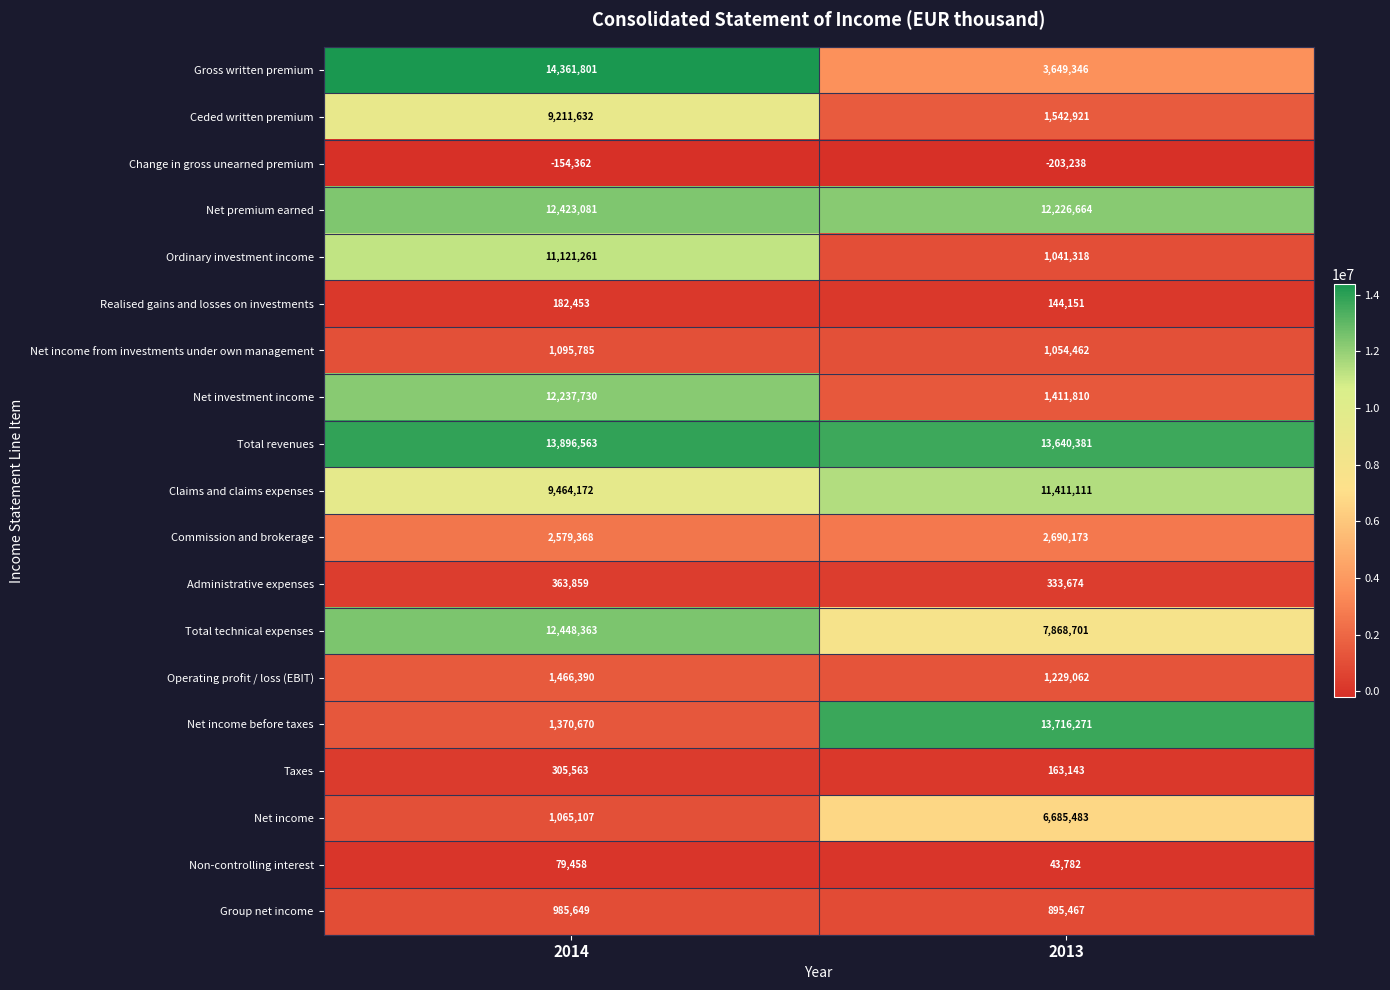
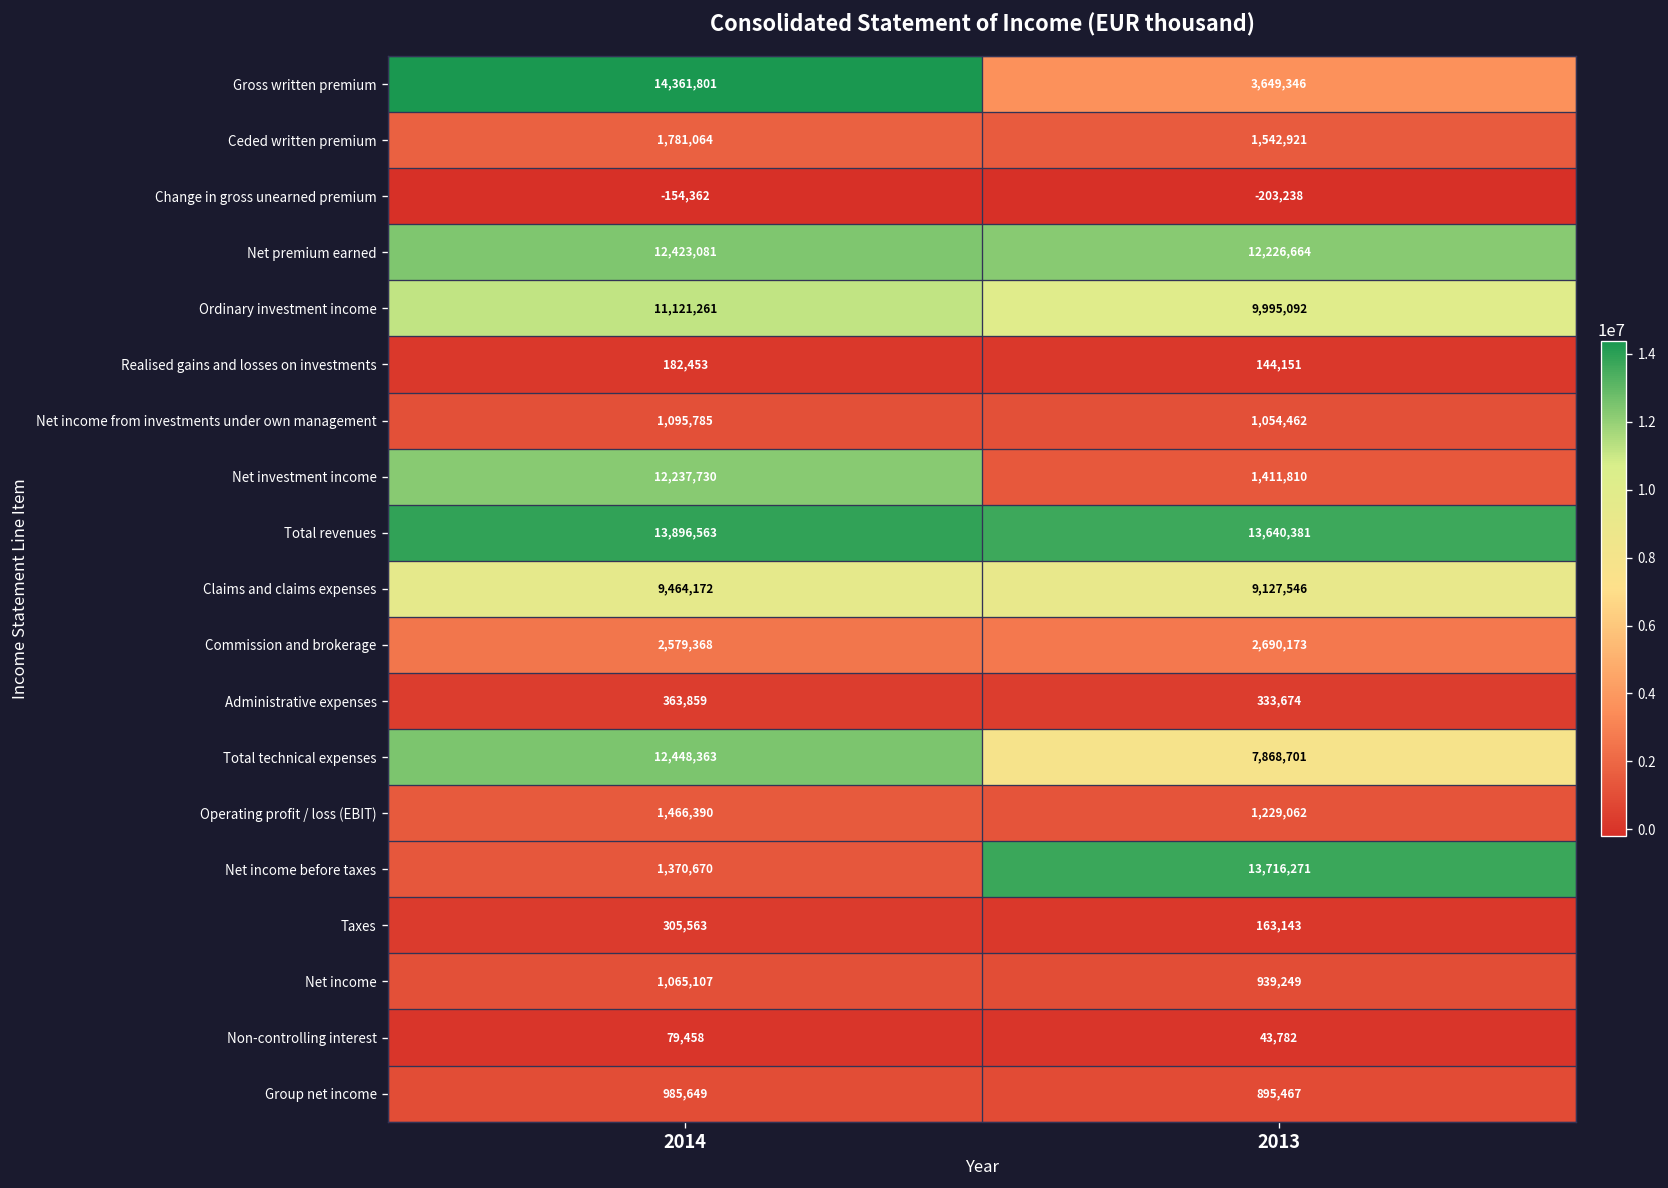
  {
    "Gross written premium": {
      "2014": "14,361,801",
      "2013": "3,649,346"
    },
    "Ceded written premium": {
-     "2014": "9,211,632",
+     "2014": "1,781,064",
      "2013": "1,542,921"
    },
    "Change in gross unearned premium": {
      "2014": "-154,362",
      "2013": "-203,238"
    },
    "Net premium earned": {
      "2014": "12,423,081",
      "2013": "12,226,664"
    },
    "Ordinary investment income": {
      "2014": "11,121,261",
-     "2013": "1,041,318"
+     "2013": "9,995,092"
    },
    "Realised gains and losses on investments": {
      "2014": "182,453",
      "2013": "144,151"
    },
    "Net income from investments under own management": {
      "2014": "1,095,785",
      "2013": "1,054,462"
    },
    "Net investment income": {
      "2014": "12,237,730",
      "2013": "1,411,810"
    },
    "Total revenues": {
      "2014": "13,896,563",
      "2013": "13,640,381"
    },
    "Claims and claims expenses": {
      "2014": "9,464,172",
-     "2013": "11,411,111"
+     "2013": "9,127,546"
    },
    "Commission and brokerage": {
      "2014": "2,579,368",
      "2013": "2,690,173"
    },
    "Administrative expenses": {
      "2014": "363,859",
      "2013": "333,674"
    },
    "Total technical expenses": {
      "2014": "12,448,363",
      "2013": "7,868,701"
    },
    "Operating profit / loss (EBIT)": {
      "2014": "1,466,390",
      "2013": "1,229,062"
    },
    "Net income before taxes": {
      "2014": "1,370,670",
      "2013": "13,716,271"
    },
    "Taxes": {
      "2014": "305,563",
      "2013": "163,143"
    },
    "Net income": {
      "2014": "1,065,107",
-     "2013": "6,685,483"
+     "2013": "939,249"
    },
    "Non-controlling interest": {
      "2014": "79,458",
      "2013": "43,782"
    },
    "Group net income": {
      "2014": "985,649",
      "2013": "895,467"
    }
  }
